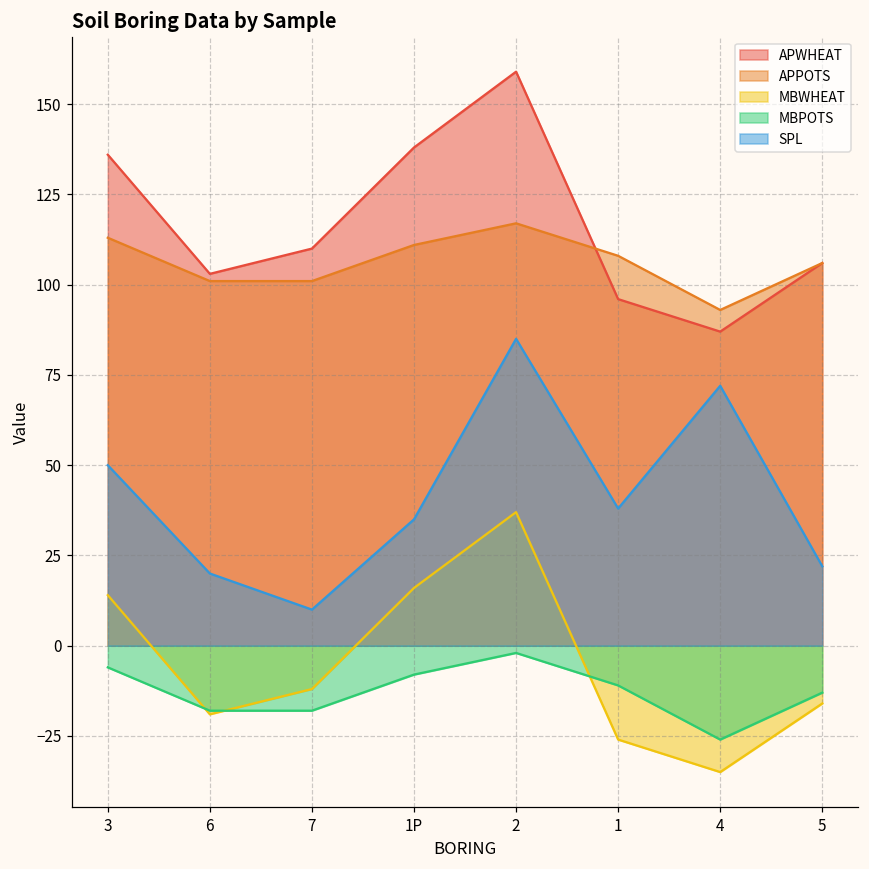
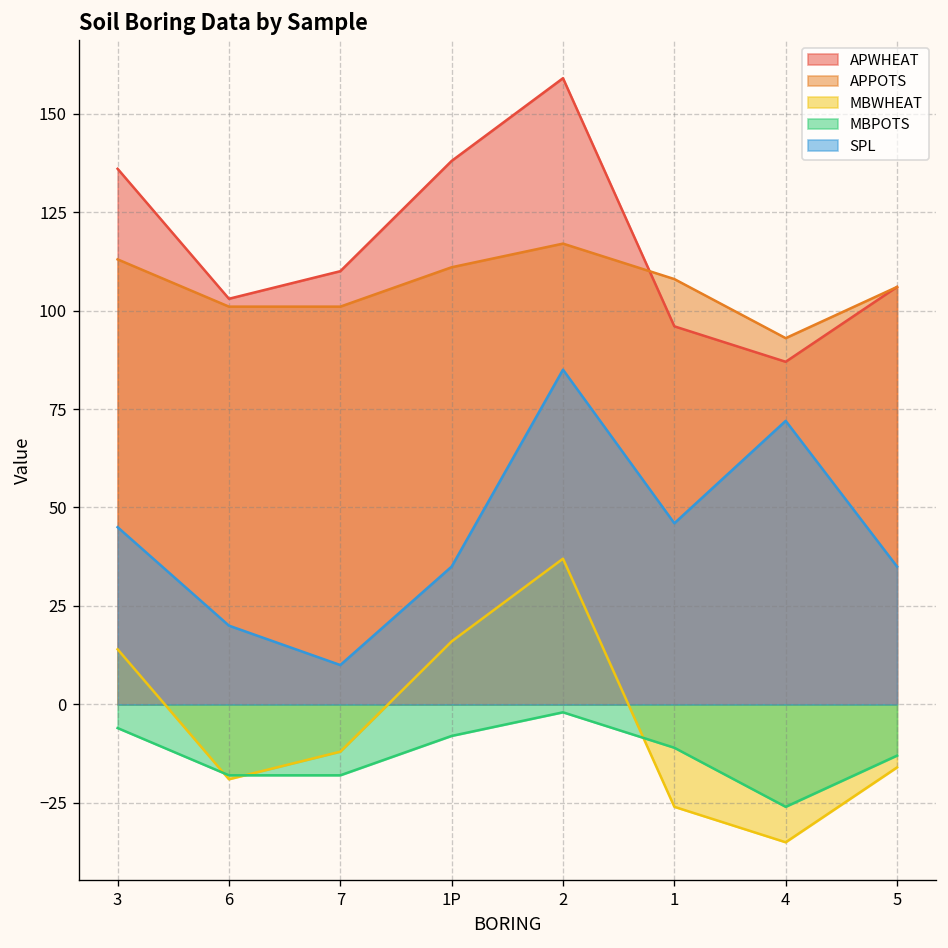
  {
    "SPL": {
-     "3": 50,
+     "3": 45,
      "6": 20,
      "7": 10,
      "1P": 35,
      "2": 85,
-     "1": 38,
+     "1": 46,
      "4": 72,
-     "5": 22
+     "5": 35
    }
  }
